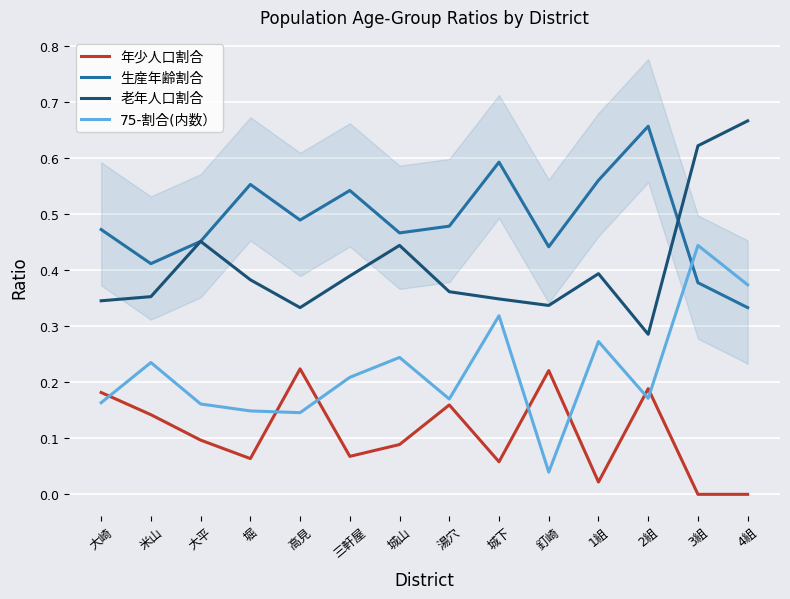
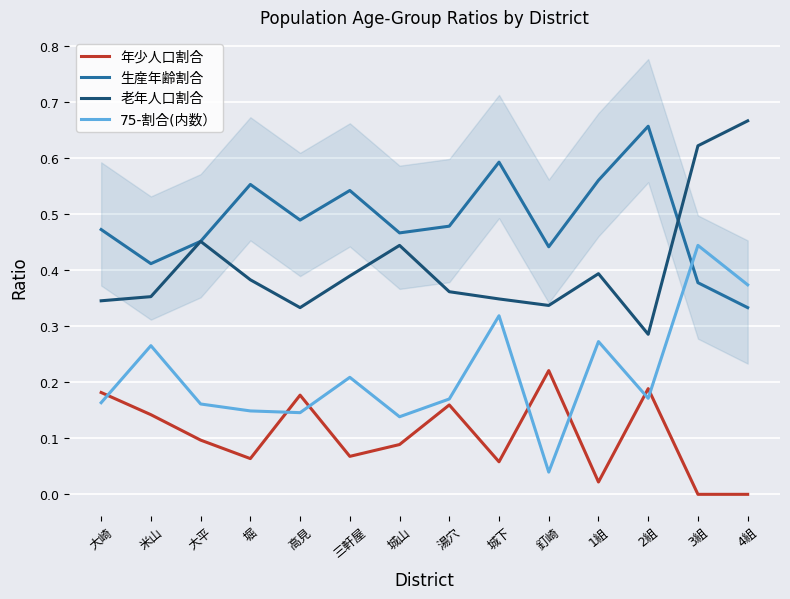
  {
    "年少人口割合": {
      "大崎": 0.18,
      "米山": 0.14,
      "大平": 0.10,
      "堀": 0.06,
-     "高見": 0.22,
+     "高見": 0.18,
      "三軒屋": 0.07,
      "城山": 0.09,
      "湯穴": 0.16,
      "城下": 0.06,
      "釘崎": 0.22,
      "1組": 0.02,
      "2組": 0.19,
      "3組": 0.00,
      "4組": 0.00
    },
    "75-割合(内数）": {
      "大崎": 0.16,
-     "米山": 0.24,
+     "米山": 0.27,
      "大平": 0.16,
      "堀": 0.15,
      "高見": 0.15,
      "三軒屋": 0.21,
-     "城山": 0.24,
+     "城山": 0.14,
      "湯穴": 0.17,
      "城下": 0.32,
      "釘崎": 0.04,
      "1組": 0.27,
      "2組": 0.17,
      "3組": 0.44,
      "4組": 0.37
    }
  }
